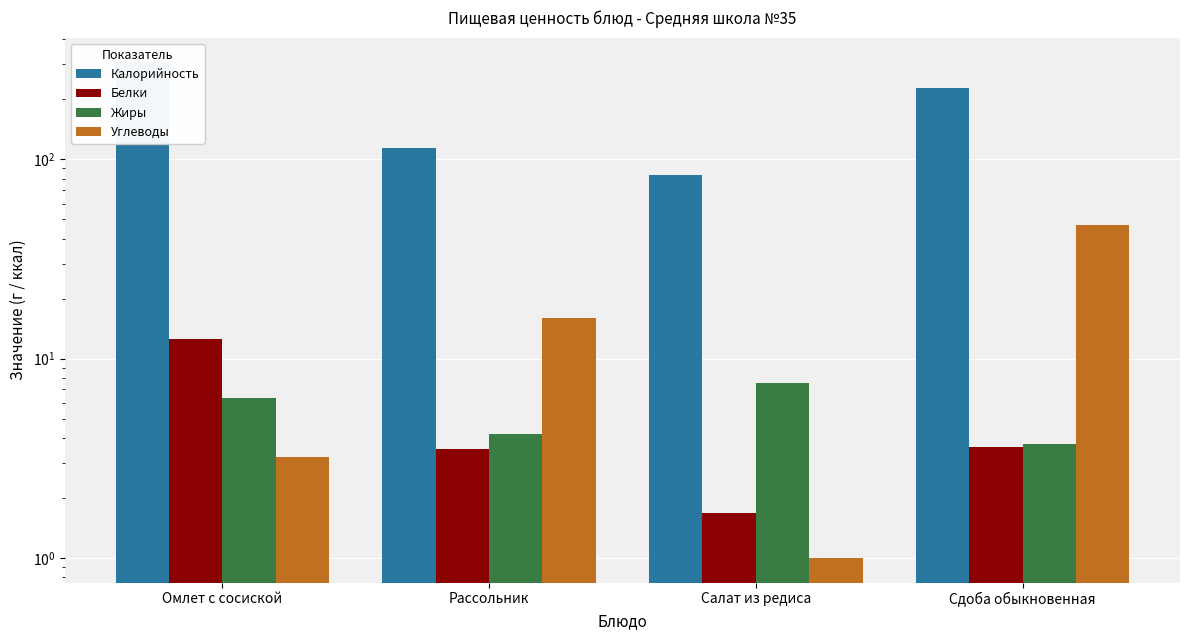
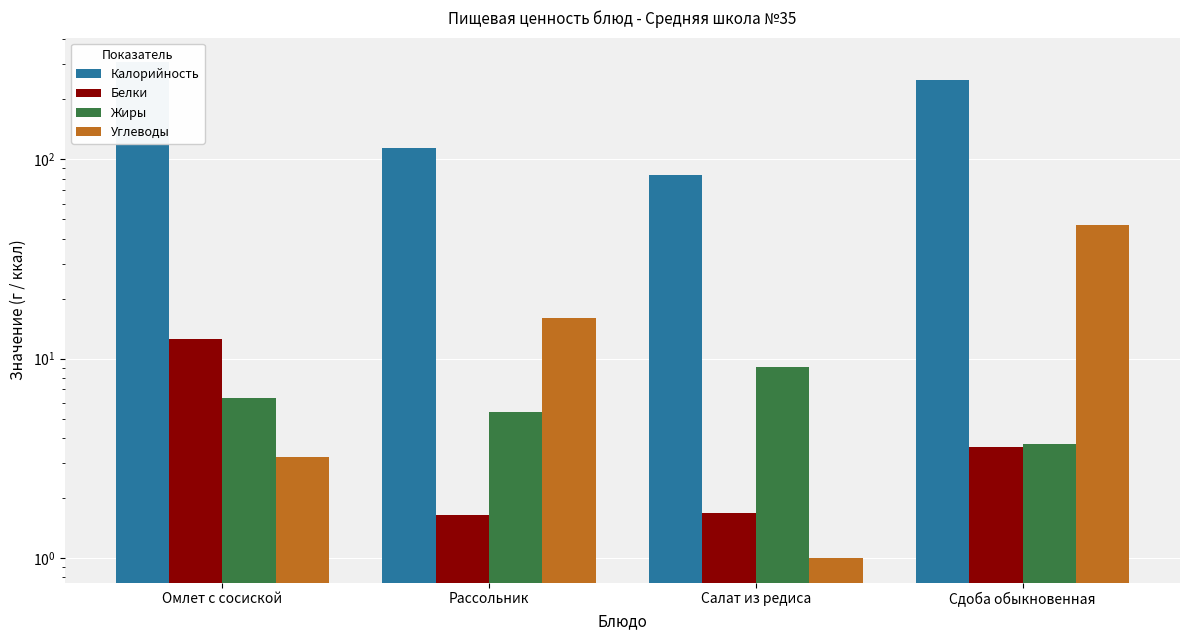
  {
    "Калорийность": {
      "Рассольник": 110,
      "Салат из редиса": 84,
-     "Сдоба обыкновенная": 230
+     "Сдоба обыкновенная": 250
    },
    "Белки": {
      "Омлет с сосиской": 13,
-     "Рассольник": 3.5,
+     "Рассольник": 1.6,
      "Салат из редиса": 1.7,
      "Сдоба обыкновенная": 3.6
    },
    "Жиры": {
      "Омлет с сосиской": 6.4,
-     "Рассольник": 4.2,
-     "Салат из редиса": 7.6,
+     "Рассольник": 5.4,
+     "Салат из редиса": 9,
      "Сдоба обыкновенная": 3.7
    },
    "Углеводы": {
      "Омлет с сосиской": 3.2,
      "Рассольник": 16,
      "Салат из редиса": 1.0,
      "Сдоба обыкновенная": 47
    }
  }
